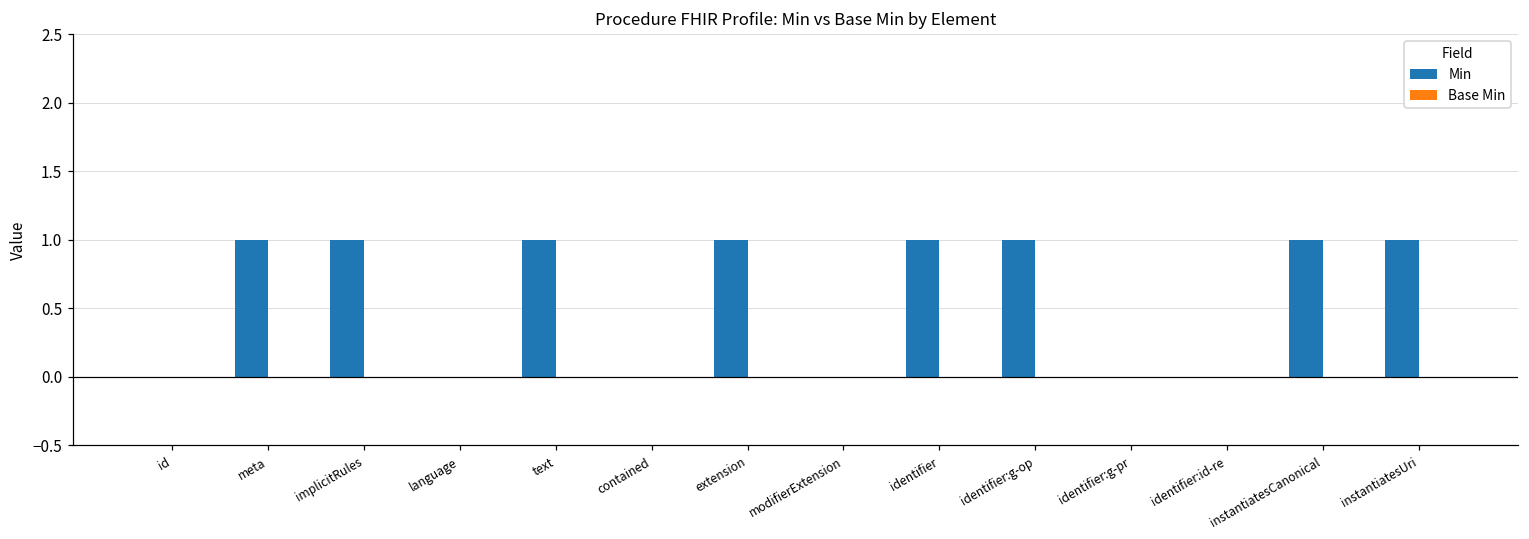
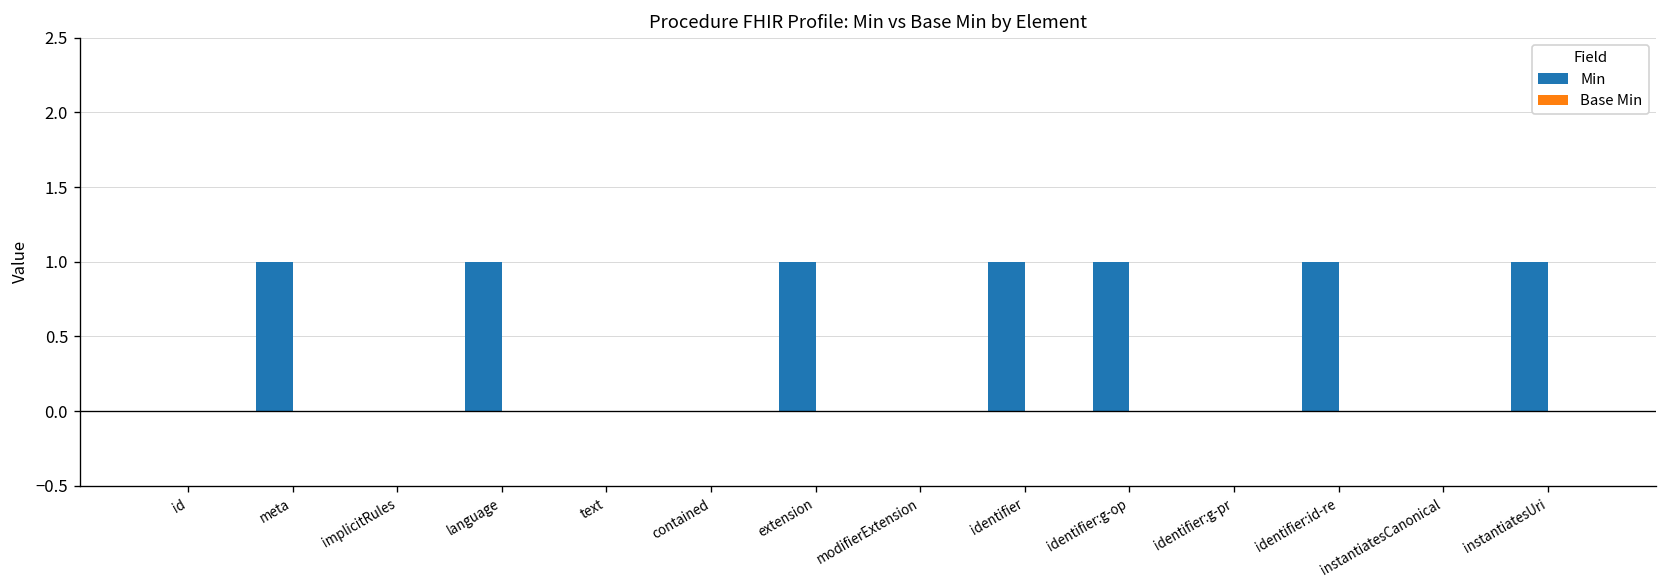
  {
    "Min": {
      "id": 0,
      "meta": 1,
-     "implicitRules": 1,
-     "language": 0,
-     "text": 1,
+     "implicitRules": 0,
+     "language": 1,
+     "text": 0,
      "contained": 0,
      "extension": 1,
      "modifierExtension": 0,
      "identifier": 1,
      "identifier:g-op": 1,
      "identifier:g-pr": 0,
-     "identifier:id-re": 0,
-     "instantiatesCanonical": 1,
+     "identifier:id-re": 1,
+     "instantiatesCanonical": 0,
      "instantiatesUri": 1
    },
    "Base Min": {
      "id": 0,
      "meta": 0,
      "implicitRules": 0,
      "language": 0,
      "text": 0,
      "contained": 0,
      "extension": 0,
      "modifierExtension": 0,
      "identifier": 0,
      "identifier:g-op": 0,
      "identifier:g-pr": 0,
      "identifier:id-re": 0,
      "instantiatesCanonical": 0,
      "instantiatesUri": 0
    }
  }
